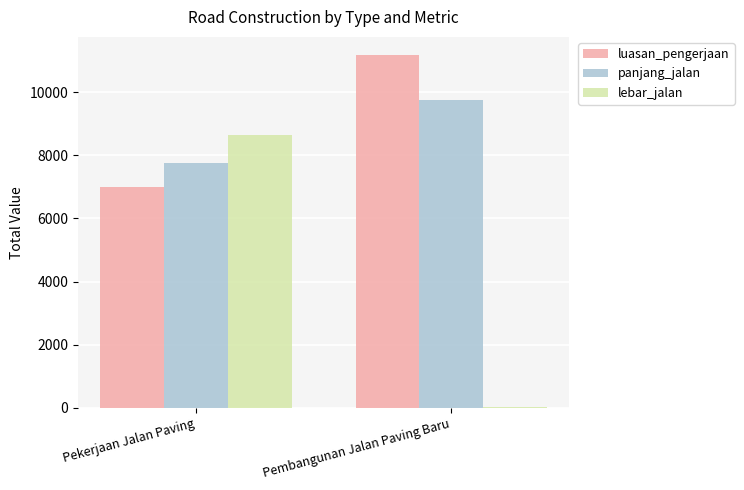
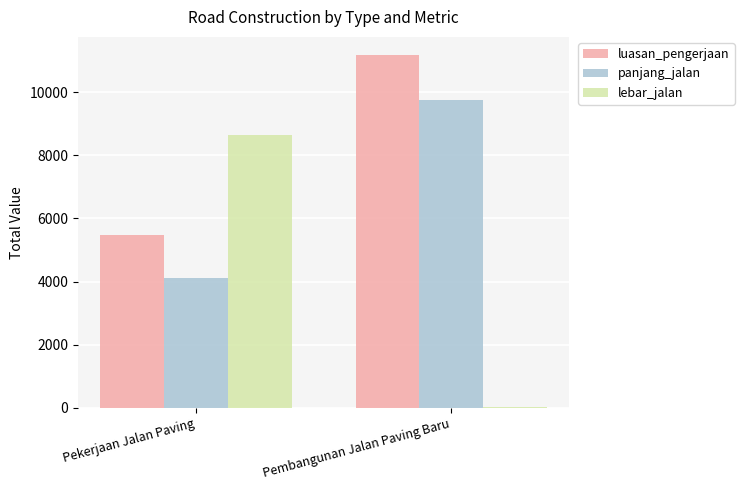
  {
    "luasan_pengerjaan": {
-     "Pekerjaan Jalan Paving": 7000,
+     "Pekerjaan Jalan Paving": 5500,
      "Pembangunan Jalan Paving Baru": 11200
    },
    "panjang_jalan": {
-     "Pekerjaan Jalan Paving": 7700,
+     "Pekerjaan Jalan Paving": 4100,
      "Pembangunan Jalan Paving Baru": 9800
    },
    "lebar_jalan": {
      "Pekerjaan Jalan Paving": 8600
    }
  }
